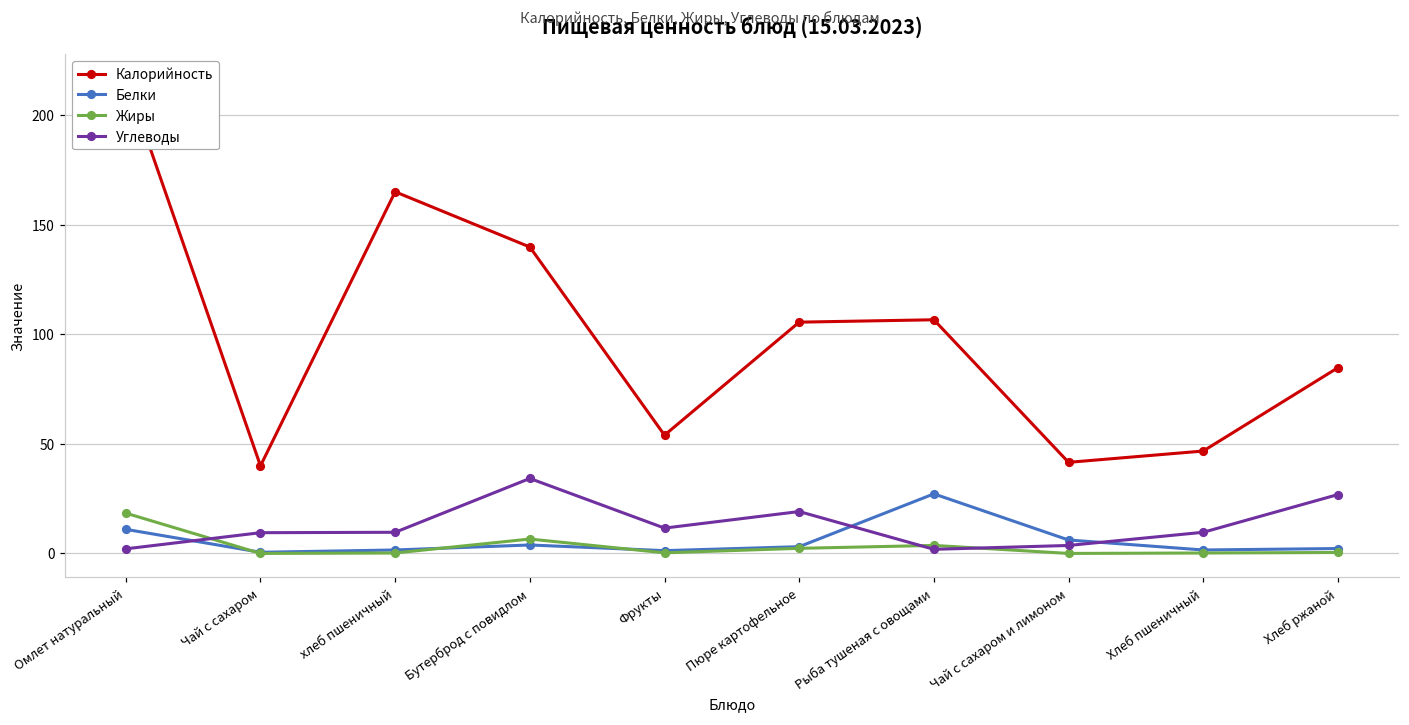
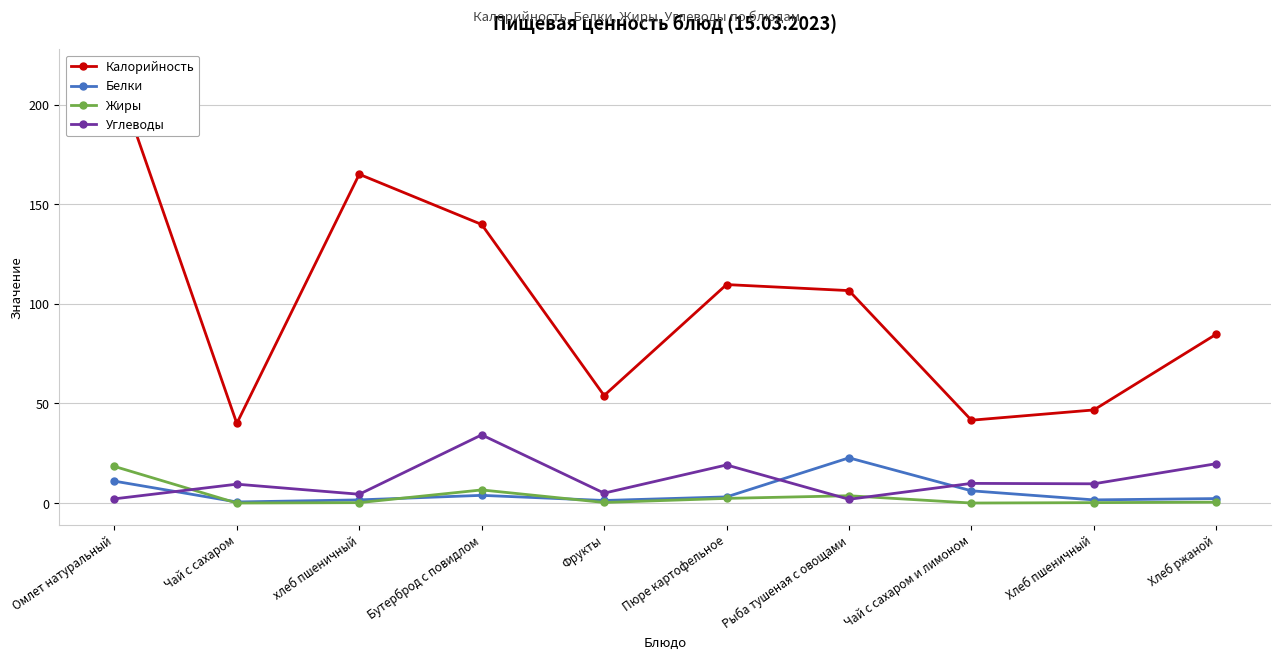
  {
    "Калорийность": {
      "Чай с сахаром": 40,
      "хлеб пшеничный": 165,
      "Бутерброд с повидлом": 140,
      "Фрукты": 54,
-     "Пюре картофельное": 106,
+     "Пюре картофельное": 110,
      "Рыба тушеная с овощами": 107,
      "Чай с сахаром и лимоном": 42,
      "Хлеб пшеничный": 47,
      "Хлеб ржаной": 85
    },
    "Белки": {
      "Омлет натуральный": 11,
      "хлеб пшеничный": 2,
      "Бутерброд с повидлом": 4,
-     "Рыба тушеная с овощами": 27,
+     "Рыба тушеная с овощами": 23,
      "Чай с сахаром и лимоном": 6,
      "Хлеб пшеничный": 2,
      "Хлеб ржаной": 2
    },
    "Жиры": {
      "Омлет натуральный": 18,
      "хлеб пшеничный": 0,
      "Бутерброд с повидлом": 7,
      "Рыба тушеная с овощами": 4,
      "Чай с сахаром и лимоном": 0,
      "Хлеб пшеничный": 0,
      "Хлеб ржаной": 0
    },
    "Углеводы": {
      "Омлет натуральный": 2,
      "Чай с сахаром": 9,
-     "хлеб пшеничный": 10,
+     "хлеб пшеничный": 4,
      "Бутерброд с повидлом": 34,
-     "Фрукты": 12,
+     "Фрукты": 5,
      "Пюре картофельное": 19,
      "Рыба тушеная с овощами": 2,
-     "Чай с сахаром и лимоном": 4,
+     "Чай с сахаром и лимоном": 10,
      "Хлеб пшеничный": 10,
-     "Хлеб ржаной": 27
+     "Хлеб ржаной": 20
    }
  }
